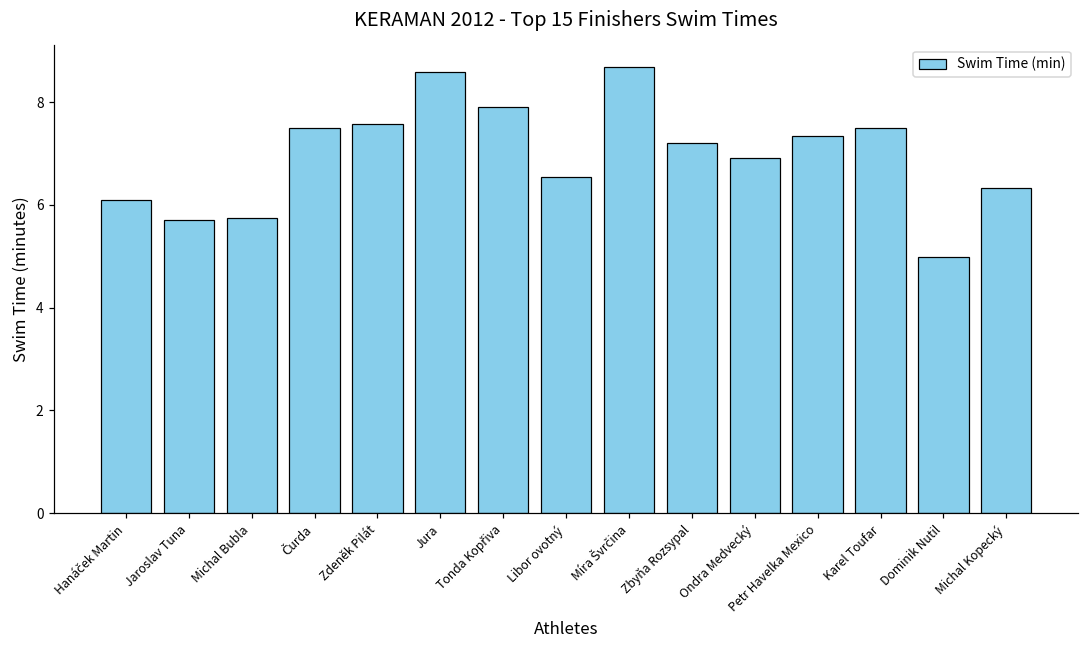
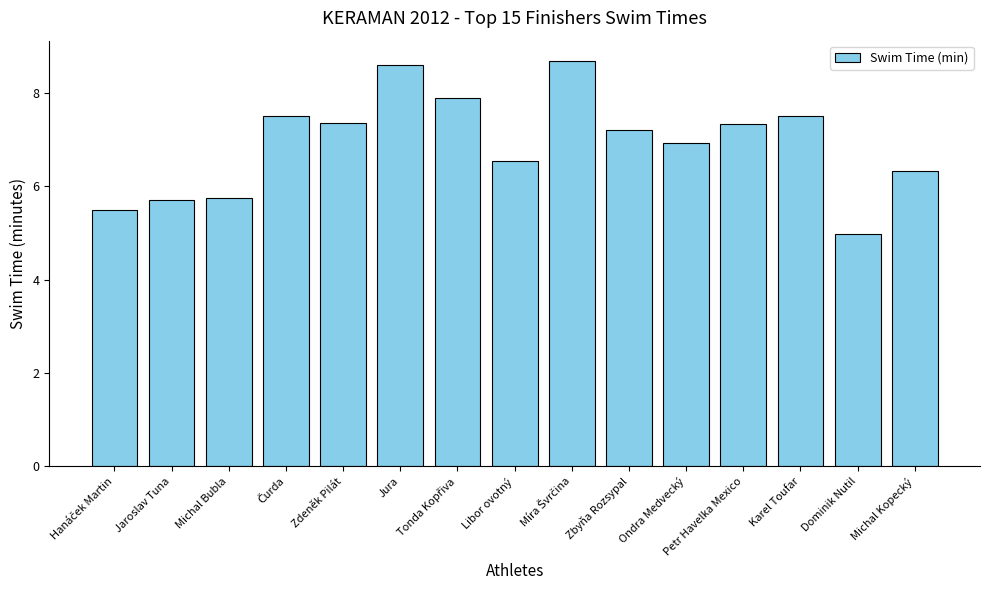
  {
-   "Hanáček Martin": 6.1,
+   "Hanáček Martin": 5.5,
    "Jaroslav Tuna": 5.7,
    "Michal Bubla": 5.8,
    "Čurda": 7.5,
-   "Zdeněk Pilát": 7.6,
+   "Zdeněk Pilát": 7.4,
    "Jura": 8.6,
    "Tonda Kopřiva": 7.9,
    "Libor ovotný": 6.6,
    "Míra Švrčina": 8.7,
    "Zbyňa Rozsypal": 7.2,
    "Ondra Medvecký": 6.9,
    "Petr Havelka Mexico": 7.3,
    "Karel Toufar": 7.5,
    "Dominik Nutil": 5.0,
    "Michal Kopecký": 6.3
  }
